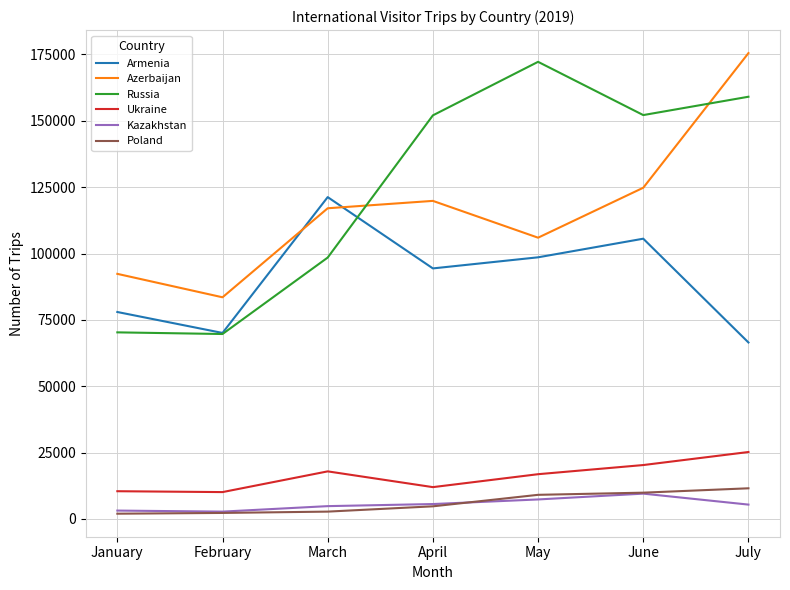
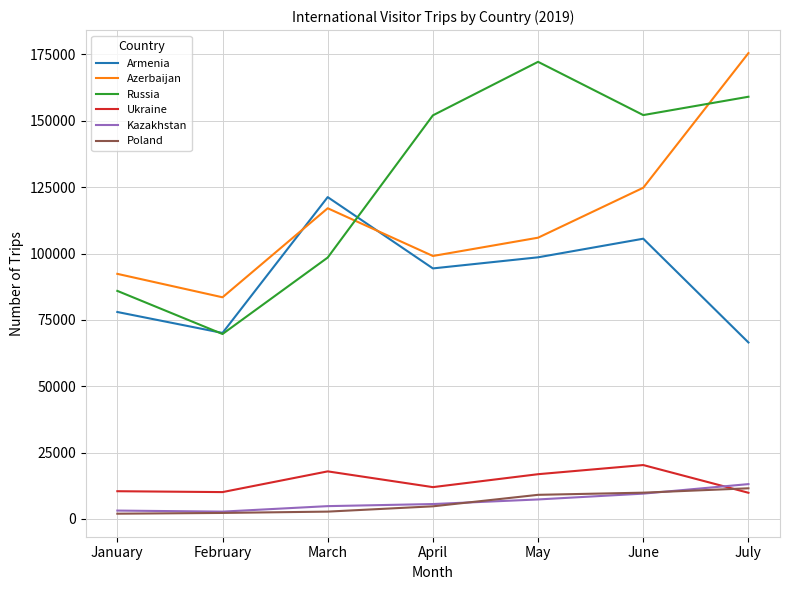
  {
    "Armenia": {
      "January": 78000,
      "March": 121000,
      "April": 94000,
      "May": 99000,
      "June": 106000,
      "July": 66000
    },
    "Azerbaijan": {
      "January": 92000,
      "February": 84000,
      "March": 117000,
-     "April": 120000,
+     "April": 99000,
      "May": 106000,
      "June": 125000,
      "July": 175000
    },
    "Russia": {
-     "January": 70000,
+     "January": 86000,
      "March": 98000,
      "April": 152000,
      "May": 172000,
      "June": 152000,
      "July": 159000
    },
    "Ukraine": {
      "January": 10000,
      "February": 10000,
      "March": 18000,
      "April": 12000,
      "May": 17000,
      "June": 20000,
-     "July": 25000
+     "July": 10000
    },
    "Kazakhstan": {
      "January": 3000,
      "March": 5000,
      "May": 7000,
-     "July": 5000
+     "July": 13000
    },
    "Poland": {
      "January": 2000,
      "March": 3000,
      "May": 9000,
      "July": 12000
    }
  }
